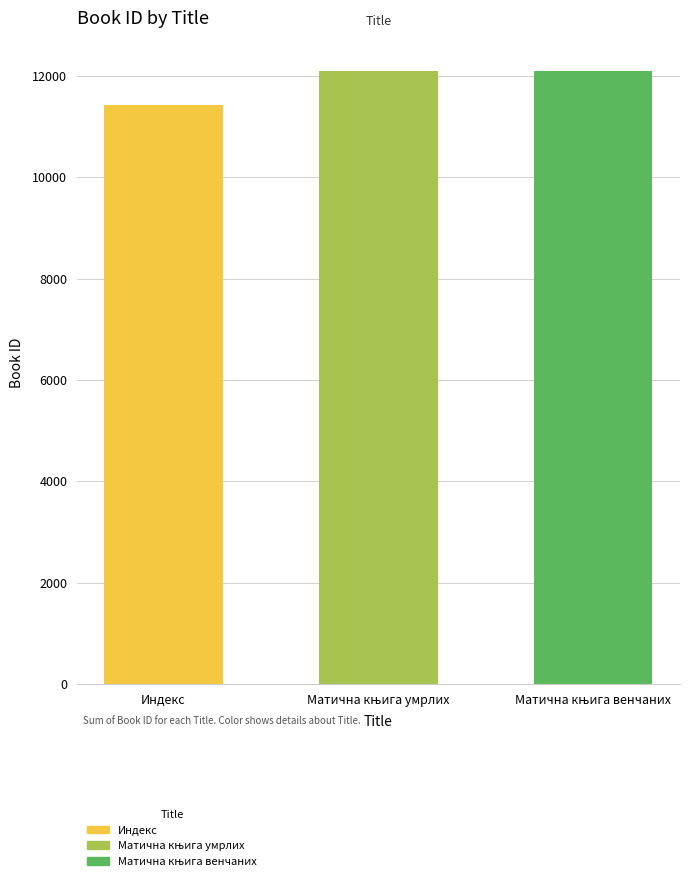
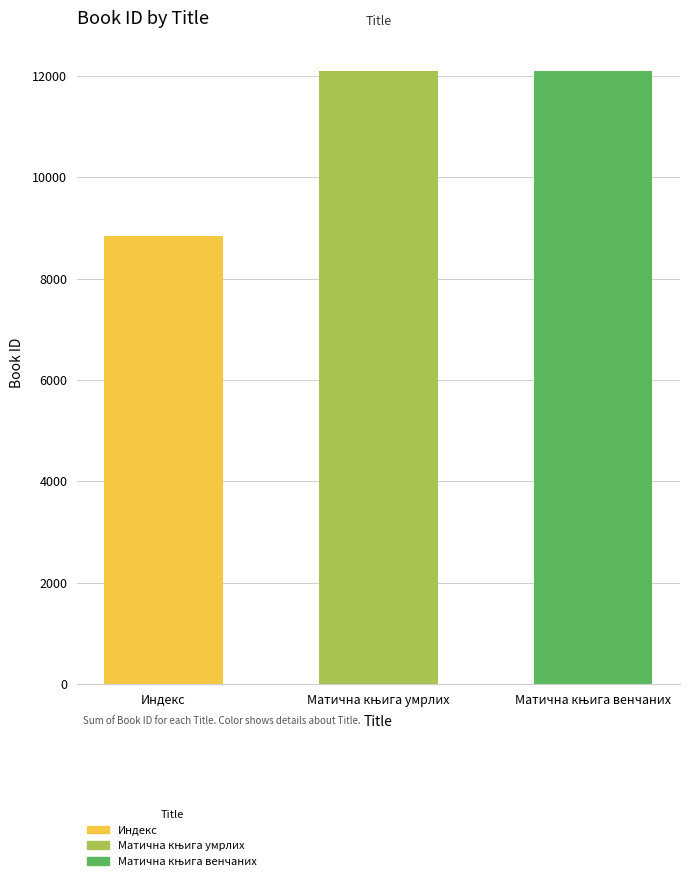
  {
-   "Индекс": 11400,
+   "Индекс": 8800,
    "Матична књига умрлих": 12100,
    "Матична књига венчаних": 12100
  }
